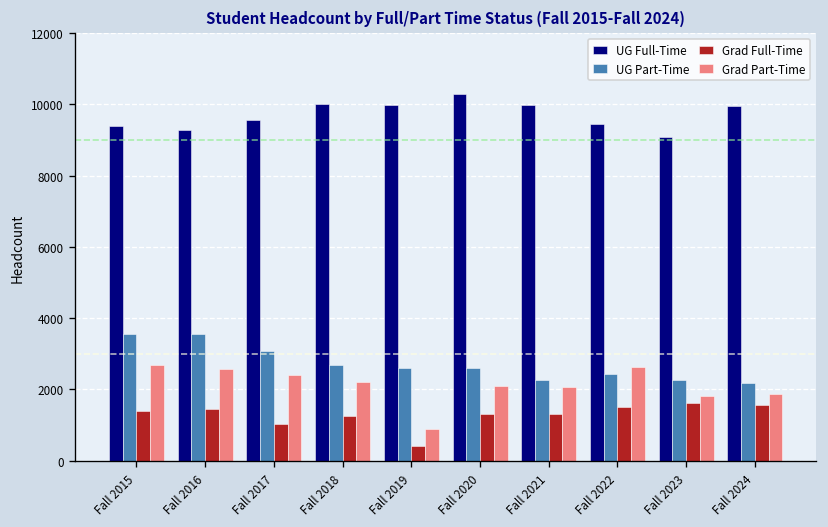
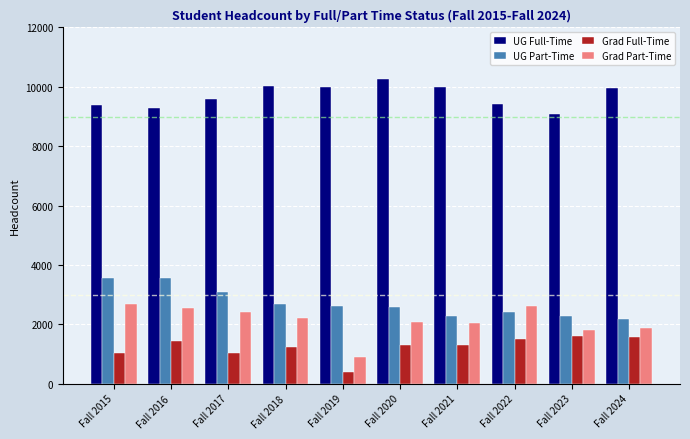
  {
    "UG Full-Time": {
      "Fall 2015": 9400,
      "Fall 2016": 9300,
      "Fall 2017": 9600,
      "Fall 2018": 10000,
      "Fall 2019": 10000,
      "Fall 2020": 10300,
      "Fall 2021": 10000,
      "Fall 2022": 9400,
      "Fall 2023": 9100,
      "Fall 2024": 9900
    },
    "UG Part-Time": {
      "Fall 2015": 3600,
      "Fall 2016": 3600,
      "Fall 2017": 3100,
      "Fall 2018": 2700,
      "Fall 2019": 2600,
      "Fall 2020": 2600,
      "Fall 2021": 2300,
      "Fall 2022": 2400,
      "Fall 2023": 2300,
      "Fall 2024": 2200
    },
    "Grad Full-Time": {
-     "Fall 2015": 1400,
+     "Fall 2015": 1000,
      "Fall 2016": 1400,
      "Fall 2017": 1000,
      "Fall 2018": 1300,
      "Fall 2019": 400,
      "Fall 2020": 1300,
      "Fall 2021": 1300,
      "Fall 2022": 1500,
      "Fall 2023": 1600,
      "Fall 2024": 1600
    },
    "Grad Part-Time": {
      "Fall 2015": 2700,
      "Fall 2016": 2600,
      "Fall 2017": 2400,
      "Fall 2018": 2200,
      "Fall 2019": 900,
      "Fall 2020": 2100,
      "Fall 2021": 2100,
      "Fall 2022": 2600,
      "Fall 2023": 1800,
      "Fall 2024": 1900
    }
  }
